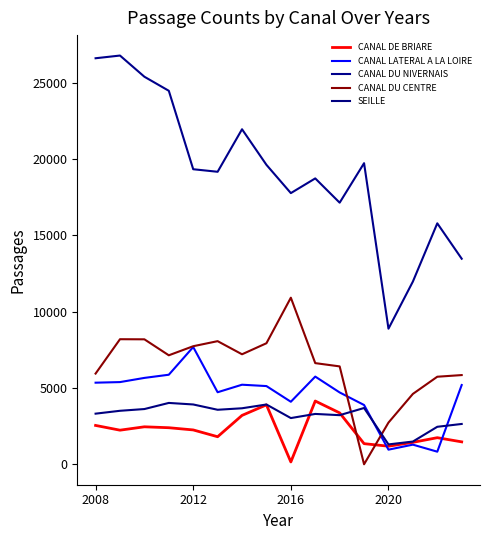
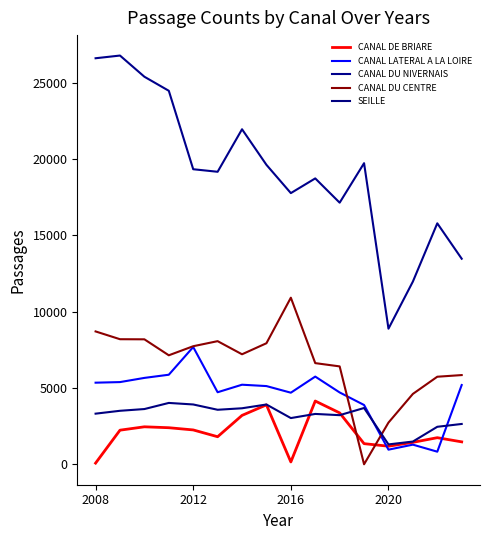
  {
    "CANAL DE BRIARE": {
-     "2008": 2500,
+     "2008": 100,
      "2012": 2300,
      "2016": 200
    },
    "CANAL LATERAL A LA LOIRE": {
      "2008": 5300,
-     "2016": 4100,
+     "2016": 4700,
      "2020": 1000
    },
    "CANAL DU CENTRE": {
-     "2008": 5900,
+     "2008": 8700,
      "2016": 10900,
      "2020": 2700
    }
  }
